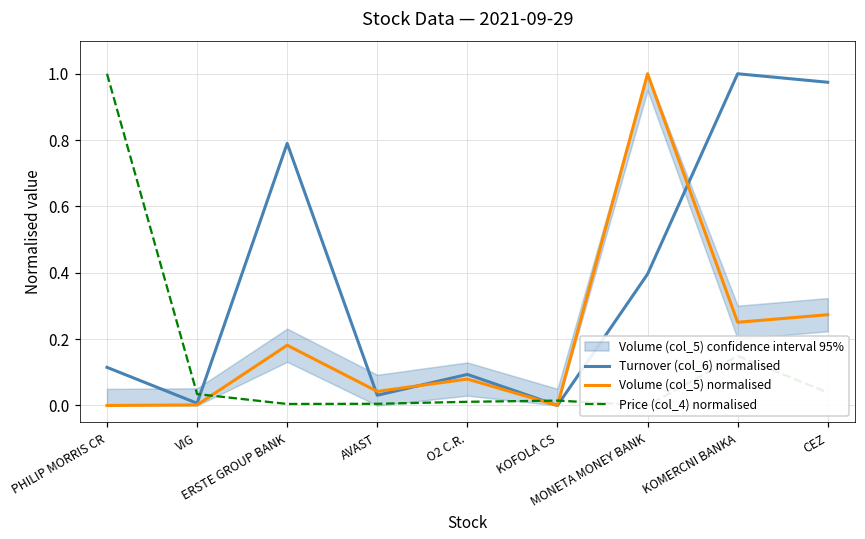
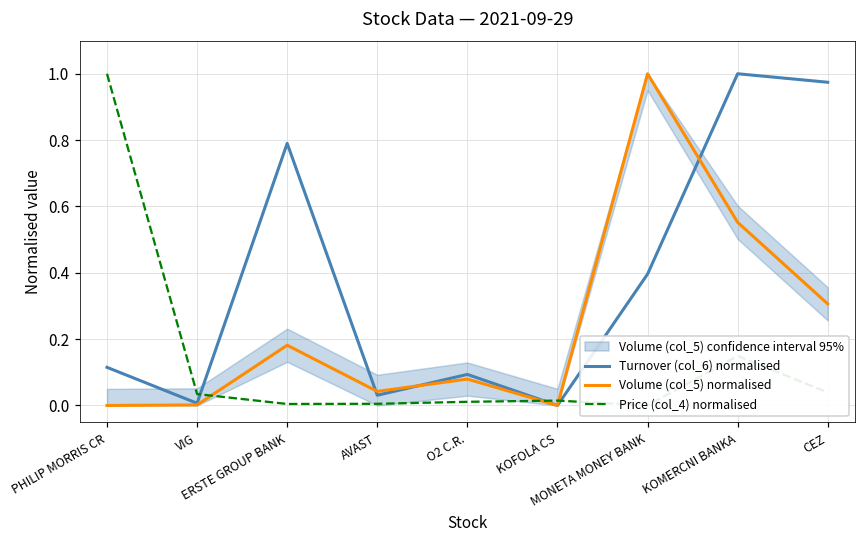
  {
    "Volume (col_5) normalised": {
      "PHILIP MORRIS CR": 0.00,
      "ERSTE GROUP BANK": 0.18,
      "AVAST": 0.04,
      "O2 C.R.": 0.08,
-     "KOMERCNI BANKA": 0.25,
-     "CEZ": 0.27
+     "KOMERCNI BANKA": 0.55,
+     "CEZ": 0.31
    },
    "Price (col_4) normalised": {
      "PHILIP MORRIS CR": 1.00,
      "VIG": 0.03,
      "ERSTE GROUP BANK": 0.00,
      "AVAST": 0.01,
      "O2 C.R.": 0.01,
      "KOFOLA CS": 0.01
    }
  }
